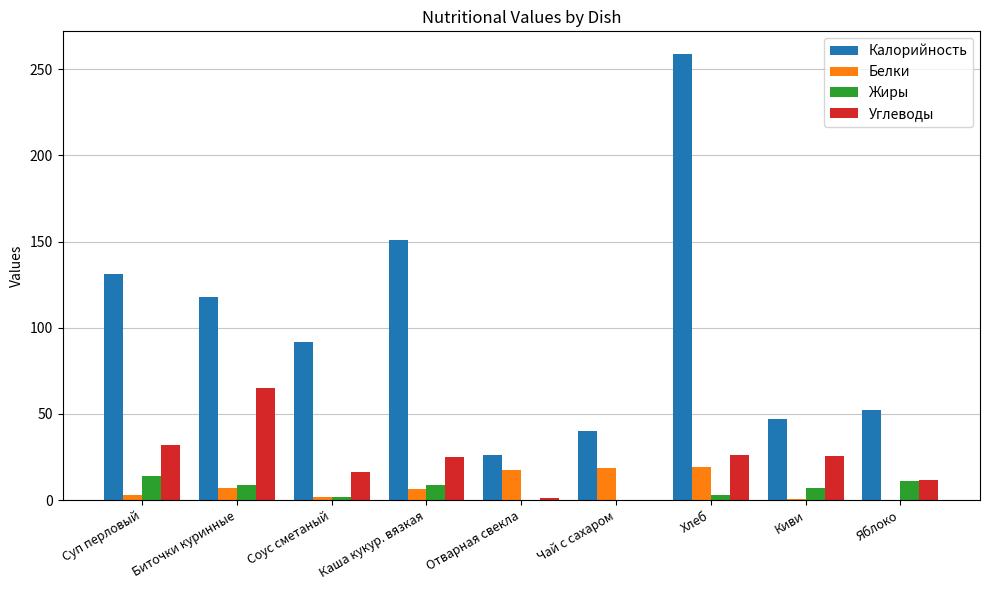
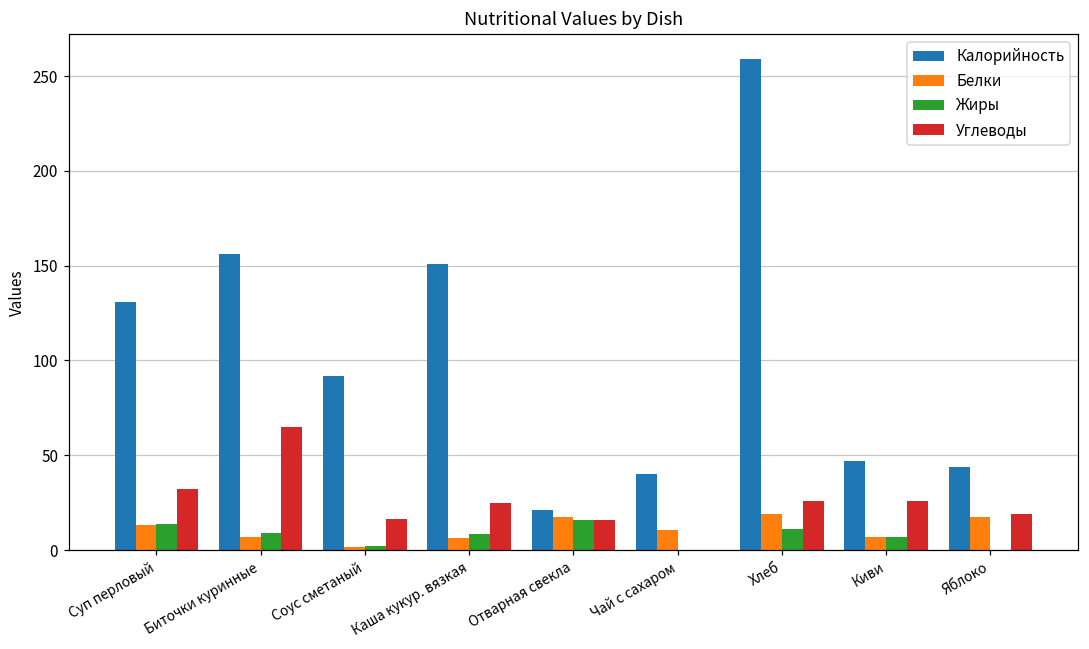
  {
    "Калорийность": {
      "Суп перловый": 131,
-     "Биточки куринные": 118,
+     "Биточки куринные": 156,
      "Соус сметаный": 92,
      "Каша кукур. вязкая": 151,
-     "Отварная свекла": 26,
+     "Отварная свекла": 21,
      "Чай с сахаром": 40,
      "Хлеб": 259,
      "Киви": 47,
-     "Яблоко": 52
+     "Яблоко": 44
    },
    "Белки": {
-     "Суп перловый": 3,
+     "Суп перловый": 13,
      "Биточки куринные": 7,
      "Соус сметаный": 2,
      "Каша кукур. вязкая": 6,
      "Отварная свекла": 18,
-     "Чай с сахаром": 18,
+     "Чай с сахаром": 11,
      "Хлеб": 19,
-     "Киви": 1,
-     "Яблоко": 0
+     "Киви": 7,
+     "Яблоко": 17
    },
    "Жиры": {
      "Суп перловый": 14,
      "Биточки куринные": 9,
      "Соус сметаный": 2,
      "Каша кукур. вязкая": 9,
-     "Отварная свекла": 0,
+     "Отварная свекла": 16,
      "Чай с сахаром": 0,
-     "Хлеб": 3,
+     "Хлеб": 11,
      "Киви": 7,
-     "Яблоко": 11
+     "Яблоко": 0
    },
    "Углеводы": {
      "Суп перловый": 32,
      "Биточки куринные": 65,
      "Соус сметаный": 16,
      "Каша кукур. вязкая": 25,
-     "Отварная свекла": 1,
+     "Отварная свекла": 16,
      "Хлеб": 26,
      "Киви": 26,
-     "Яблоко": 11
+     "Яблоко": 19
    }
  }
